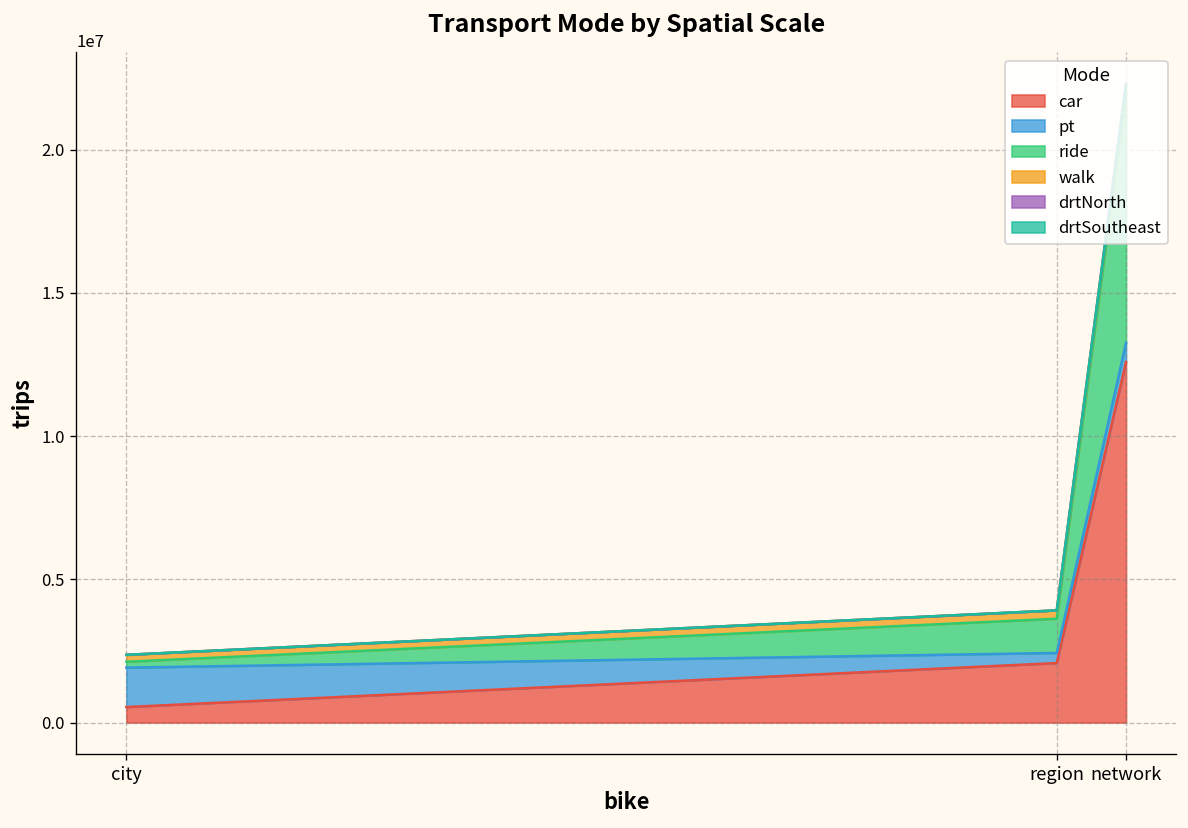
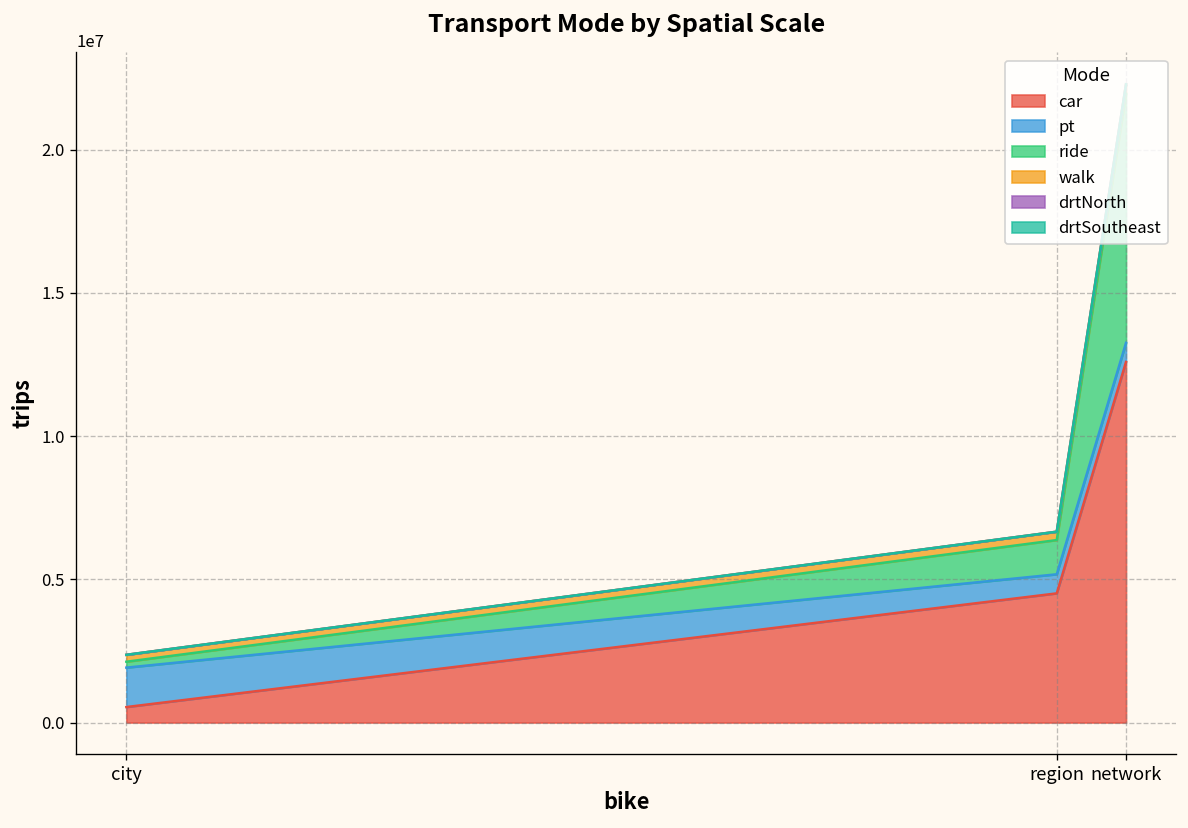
  {
    "car": {
      "city": 500000,
-     "region": 2100000,
+     "region": 4500000,
      "network": 12600000
    },
    "pt": {
      "city": 1400000,
-     "region": 400000,
+     "region": 700000,
      "network": 700000
    }
  }
